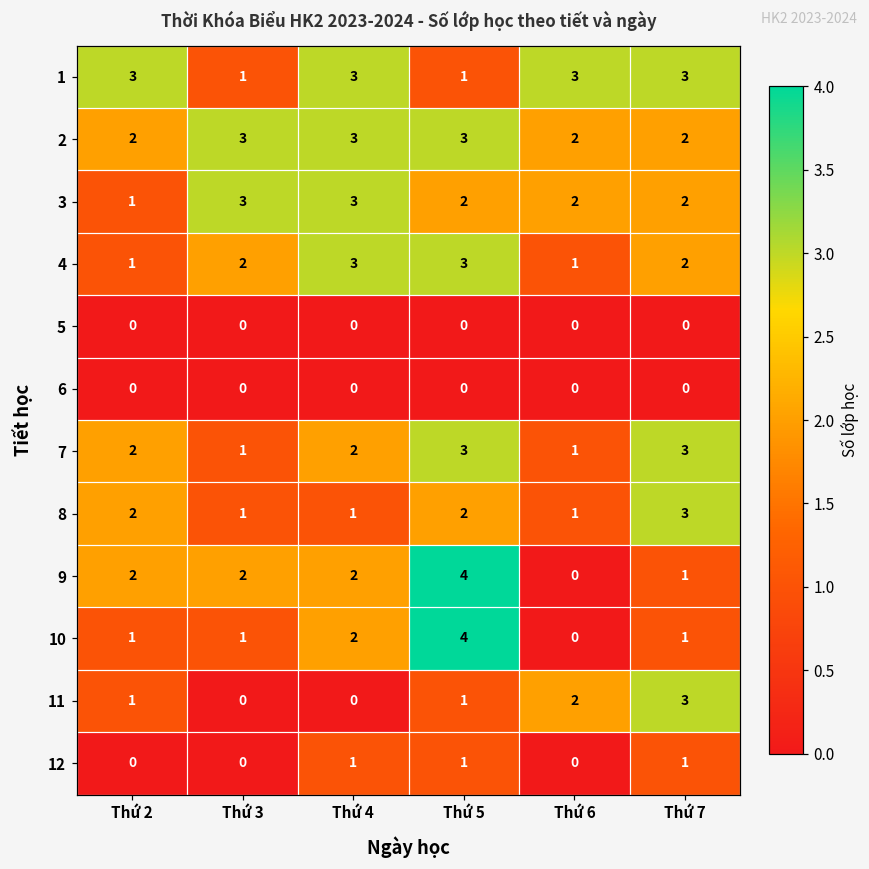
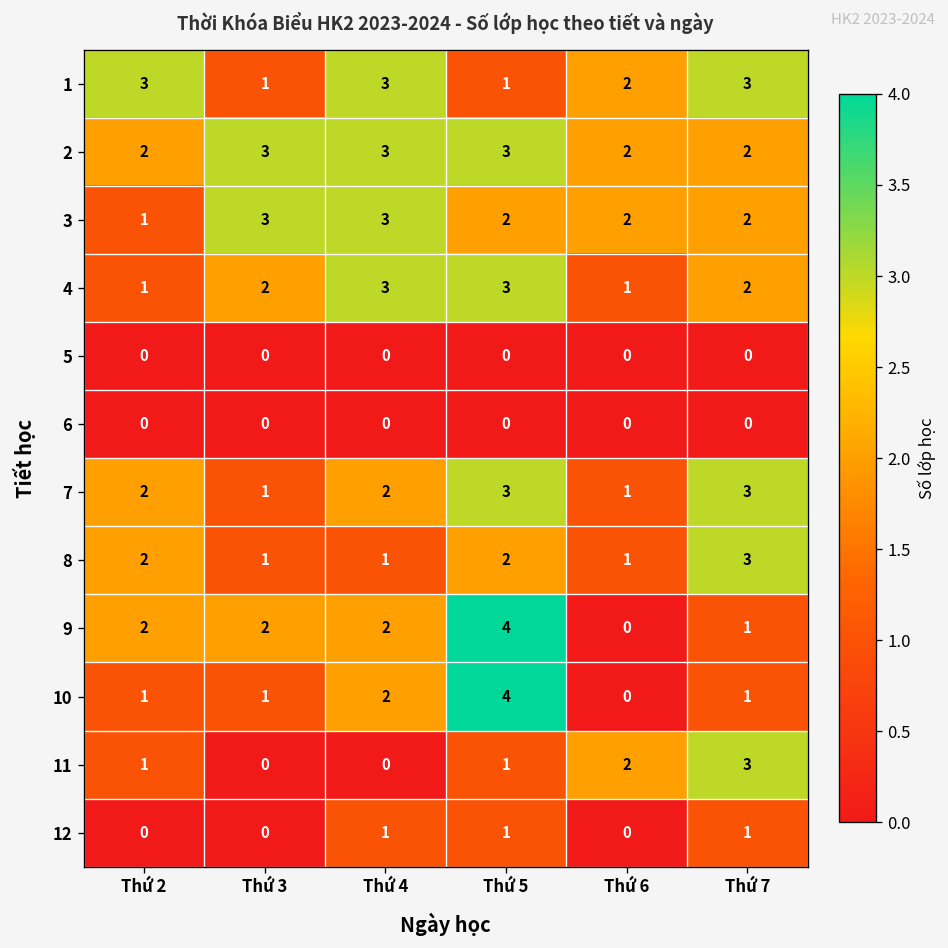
  {
    "1": {
      "Thứ 2": 3,
      "Thứ 3": 1,
      "Thứ 4": 3,
      "Thứ 5": 1,
-     "Thứ 6": 3,
+     "Thứ 6": 2,
      "Thứ 7": 3
    },
    "2": {
      "Thứ 2": 2,
      "Thứ 3": 3,
      "Thứ 4": 3,
      "Thứ 5": 3,
      "Thứ 6": 2,
      "Thứ 7": 2
    },
    "3": {
      "Thứ 2": 1,
      "Thứ 3": 3,
      "Thứ 4": 3,
      "Thứ 5": 2,
      "Thứ 6": 2,
      "Thứ 7": 2
    },
    "4": {
      "Thứ 2": 1,
      "Thứ 3": 2,
      "Thứ 4": 3,
      "Thứ 5": 3,
      "Thứ 6": 1,
      "Thứ 7": 2
    },
    "5": {
      "Thứ 2": 0,
      "Thứ 3": 0,
      "Thứ 4": 0,
      "Thứ 5": 0,
      "Thứ 6": 0,
      "Thứ 7": 0
    },
    "6": {
      "Thứ 2": 0,
      "Thứ 3": 0,
      "Thứ 4": 0,
      "Thứ 5": 0,
      "Thứ 6": 0,
      "Thứ 7": 0
    },
    "7": {
      "Thứ 2": 2,
      "Thứ 3": 1,
      "Thứ 4": 2,
      "Thứ 5": 3,
      "Thứ 6": 1,
      "Thứ 7": 3
    },
    "8": {
      "Thứ 2": 2,
      "Thứ 3": 1,
      "Thứ 4": 1,
      "Thứ 5": 2,
      "Thứ 6": 1,
      "Thứ 7": 3
    },
    "9": {
      "Thứ 2": 2,
      "Thứ 3": 2,
      "Thứ 4": 2,
      "Thứ 5": 4,
      "Thứ 6": 0,
      "Thứ 7": 1
    },
    "10": {
      "Thứ 2": 1,
      "Thứ 3": 1,
      "Thứ 4": 2,
      "Thứ 5": 4,
      "Thứ 6": 0,
      "Thứ 7": 1
    },
    "11": {
      "Thứ 2": 1,
      "Thứ 3": 0,
      "Thứ 4": 0,
      "Thứ 5": 1,
      "Thứ 6": 2,
      "Thứ 7": 3
    },
    "12": {
      "Thứ 2": 0,
      "Thứ 3": 0,
      "Thứ 4": 1,
      "Thứ 5": 1,
      "Thứ 6": 0,
      "Thứ 7": 1
    }
  }
